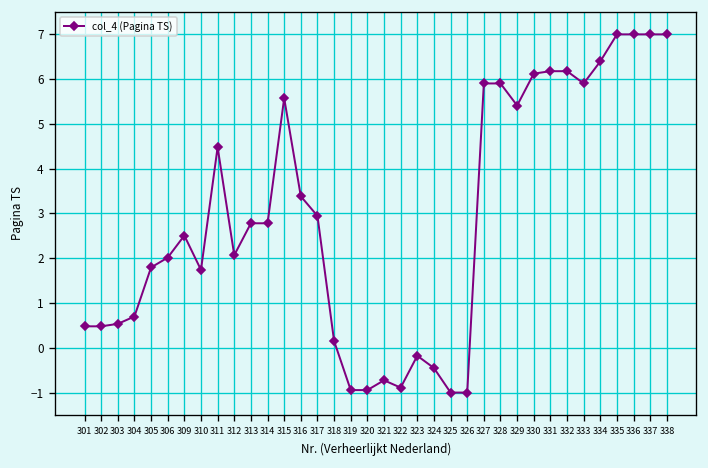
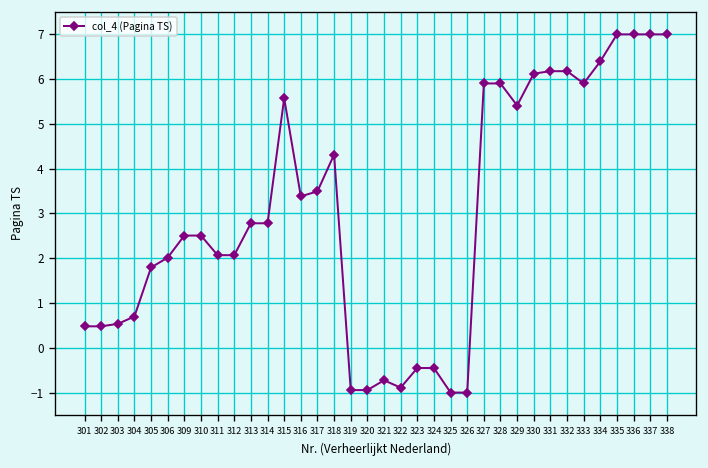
  {
    "301": 0.5,
    "302": 0.5,
    "303": 0.5,
    "304": 0.7,
    "305": 1.8,
    "306": 2.0,
    "309": 2.5,
-   "310": 1.7,
-   "311": 4.5,
+   "310": 2.5,
+   "311": 2.1,
    "312": 2.1,
    "313": 2.8,
    "314": 2.8,
    "315": 5.6,
    "316": 3.4,
-   "317": 2.9,
-   "318": 0.2,
+   "317": 3.5,
+   "318": 4.3,
    "319": -0.9,
    "320": -0.9,
    "321": -0.7,
    "322": -0.9,
-   "323": -0.2,
+   "323": -0.5,
    "324": -0.5,
    "325": -1.0,
    "326": -1.0,
    "327": 5.9,
    "328": 5.9,
    "329": 5.4,
    "330": 6.1,
    "331": 6.2,
    "332": 6.2,
    "333": 5.9,
    "334": 6.4,
    "335": 7.0,
    "336": 7.0,
    "337": 7.0,
    "338": 7.0
  }
